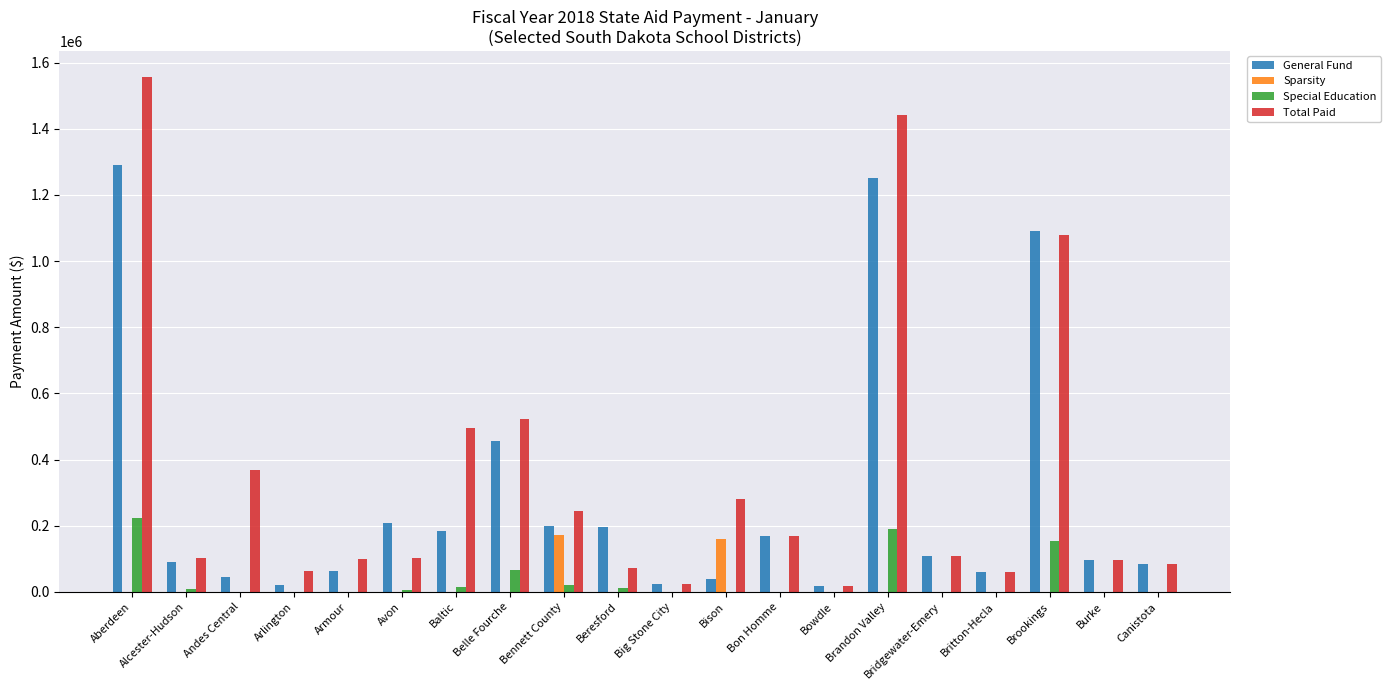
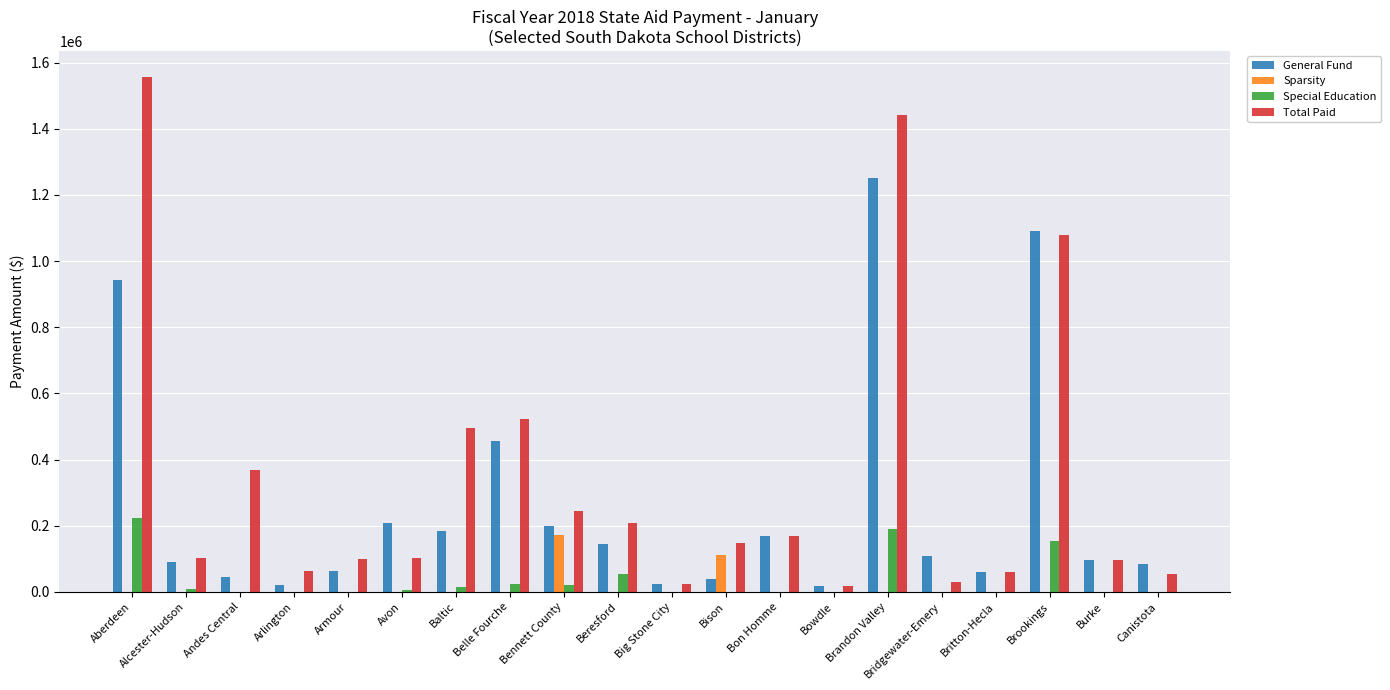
  {
    "General Fund": {
-     "Aberdeen": 1290000,
+     "Aberdeen": 940000,
      "Alcester-Hudson": 90000,
      "Andes Central": 50000,
      "Arlington": 20000,
      "Armour": 60000,
      "Avon": 210000,
      "Baltic": 180000,
      "Belle Fourche": 460000,
      "Bennett County": 200000,
-     "Beresford": 200000,
+     "Beresford": 140000,
      "Big Stone City": 20000,
      "Bison": 40000,
      "Bon Homme": 170000,
      "Bowdle": 20000,
      "Brandon Valley": 1250000,
      "Bridgewater-Emery": 110000,
      "Britton-Hecla": 60000,
      "Brookings": 1090000,
      "Burke": 100000,
      "Canistota": 80000
    },
    "Sparsity": {
      "Aberdeen": 0,
      "Alcester-Hudson": 0,
      "Andes Central": 0,
      "Arlington": 0,
      "Armour": 0,
      "Avon": 0,
      "Baltic": 0,
      "Belle Fourche": 0,
      "Bennett County": 170000,
      "Beresford": 0,
      "Big Stone City": 0,
-     "Bison": 160000,
+     "Bison": 110000,
      "Bon Homme": 0,
      "Bowdle": 0,
      "Brandon Valley": 0,
      "Bridgewater-Emery": 0,
      "Britton-Hecla": 0,
      "Brookings": 0,
      "Burke": 0,
      "Canistota": 0
    },
    "Special Education": {
      "Aberdeen": 220000,
      "Alcester-Hudson": 10000,
      "Andes Central": 0,
      "Arlington": 0,
      "Armour": 0,
      "Baltic": 20000,
-     "Belle Fourche": 70000,
+     "Belle Fourche": 20000,
      "Bennett County": 20000,
-     "Beresford": 10000,
+     "Beresford": 50000,
      "Big Stone City": 0,
      "Bison": 0,
      "Bon Homme": 0,
      "Bowdle": 0,
      "Brandon Valley": 190000,
      "Bridgewater-Emery": 0,
      "Britton-Hecla": 0,
      "Brookings": 150000,
      "Burke": 0,
      "Canistota": 0
    },
    "Total Paid": {
      "Aberdeen": 1560000,
      "Alcester-Hudson": 100000,
      "Andes Central": 370000,
      "Arlington": 60000,
      "Armour": 100000,
      "Avon": 100000,
      "Baltic": 490000,
      "Belle Fourche": 520000,
      "Bennett County": 240000,
-     "Beresford": 70000,
+     "Beresford": 210000,
      "Big Stone City": 20000,
-     "Bison": 280000,
+     "Bison": 150000,
      "Bon Homme": 170000,
      "Bowdle": 20000,
      "Brandon Valley": 1440000,
-     "Bridgewater-Emery": 110000,
+     "Bridgewater-Emery": 30000,
      "Britton-Hecla": 60000,
      "Brookings": 1080000,
      "Burke": 100000,
-     "Canistota": 80000
+     "Canistota": 50000
    }
  }
